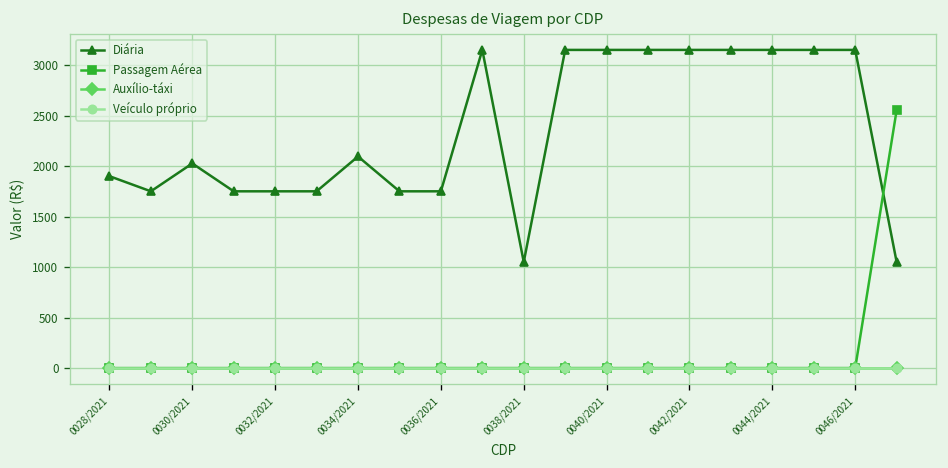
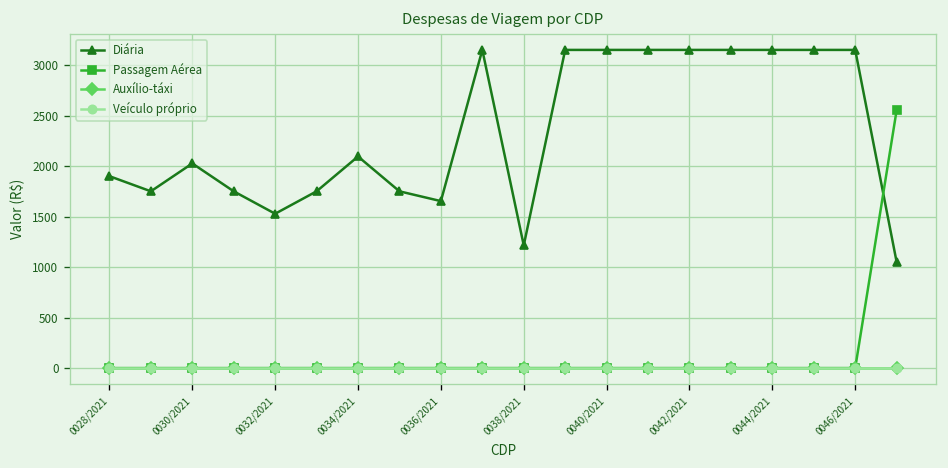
  {
    "Diária": {
      "0028/2021": 1900,
      "0030/2021": 2000,
-     "0032/2021": 1800,
+     "0032/2021": 1500,
      "0034/2021": 2100,
-     "0036/2021": 1800,
-     "0038/2021": 1100,
+     "0036/2021": 1700,
+     "0038/2021": 1200,
      "0040/2021": 3200,
      "0042/2021": 3200,
      "0044/2021": 3200,
      "0046/2021": 3200
    }
  }
